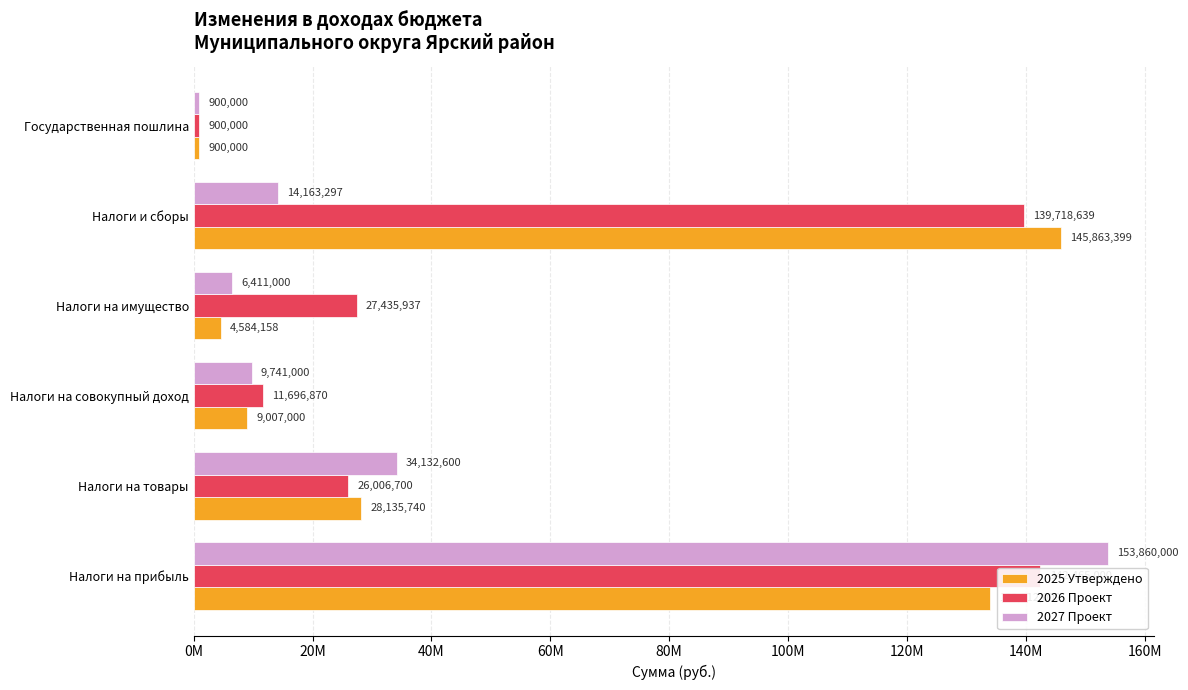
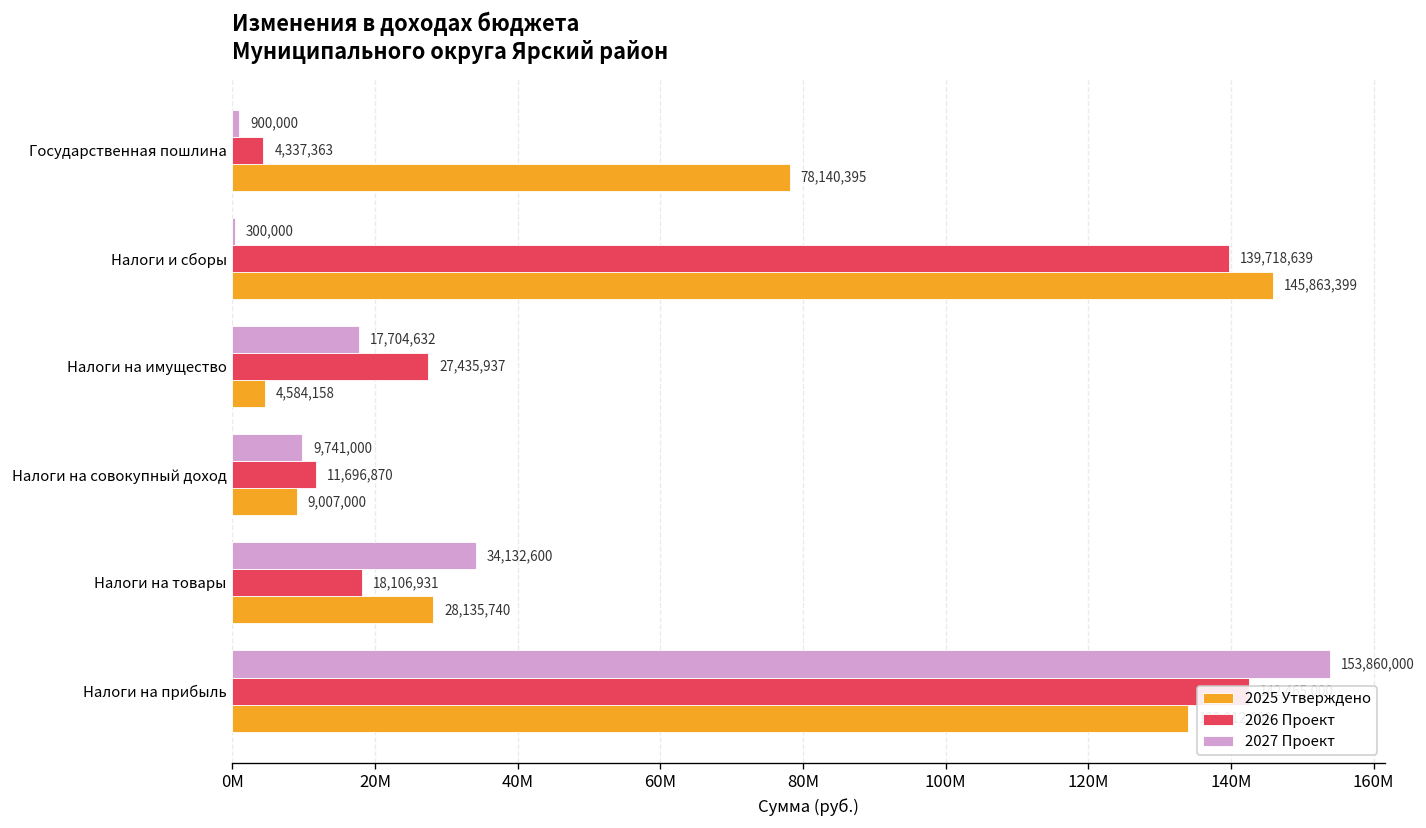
  {
    "2025 Утверждено": {
-     "Государственная пошлина": "900,000",
+     "Государственная пошлина": "78,140,395",
      "Налоги и сборы": "145,863,399",
      "Налоги на имущество": "4,584,158",
      "Налоги на совокупный доход": "9,007,000",
      "Налоги на товары": "28,135,740"
    },
    "2026 Проект": {
-     "Государственная пошлина": "900,000",
+     "Государственная пошлина": "4,337,363",
      "Налоги и сборы": "139,718,639",
      "Налоги на имущество": "27,435,937",
      "Налоги на совокупный доход": "11,696,870",
-     "Налоги на товары": "26,006,700"
+     "Налоги на товары": "18,106,931"
    },
    "2027 Проект": {
      "Государственная пошлина": "900,000",
-     "Налоги и сборы": "14,163,297",
-     "Налоги на имущество": "6,411,000",
+     "Налоги и сборы": "300,000",
+     "Налоги на имущество": "17,704,632",
      "Налоги на совокупный доход": "9,741,000",
      "Налоги на товары": "34,132,600",
      "Налоги на прибыль": "153,860,000"
    }
  }
